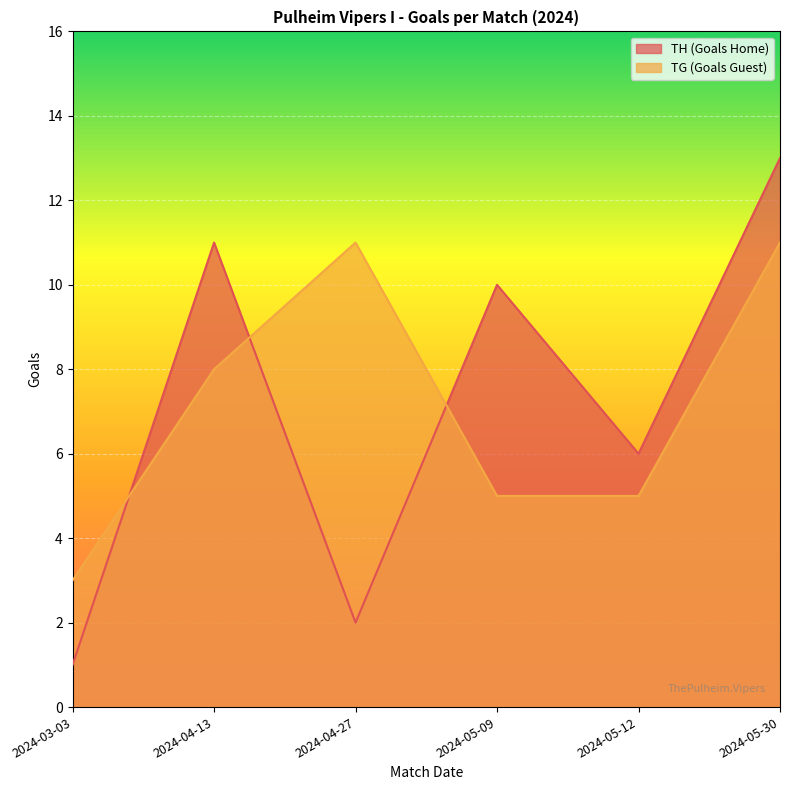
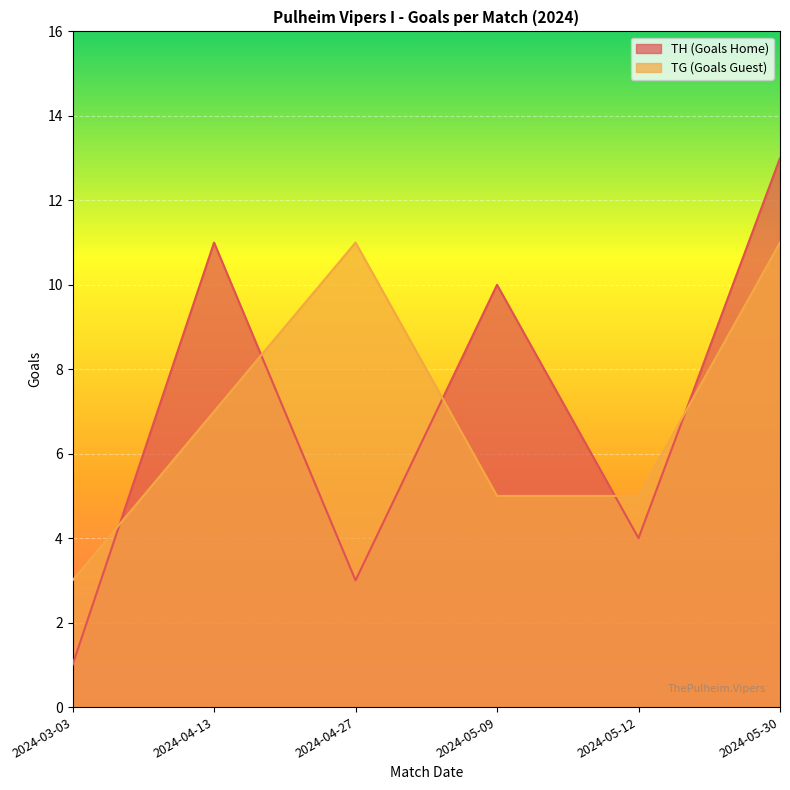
  {
    "TH (Goals Home)": {
      "2024-03-03": 1,
      "2024-04-13": 11,
-     "2024-04-27": 2,
+     "2024-04-27": 3,
      "2024-05-09": 10,
-     "2024-05-12": 6,
+     "2024-05-12": 4,
      "2024-05-30": 13
    },
    "TG (Goals Guest)": {
      "2024-03-03": 3,
-     "2024-04-13": 8,
+     "2024-04-13": 7,
      "2024-04-27": 11,
      "2024-05-09": 5,
      "2024-05-12": 5,
      "2024-05-30": 11
    }
  }
